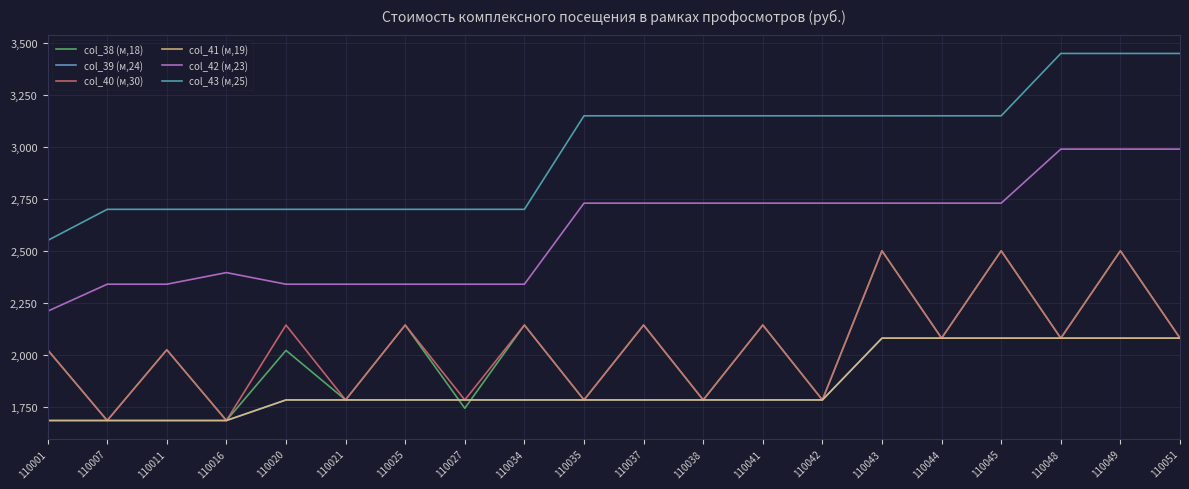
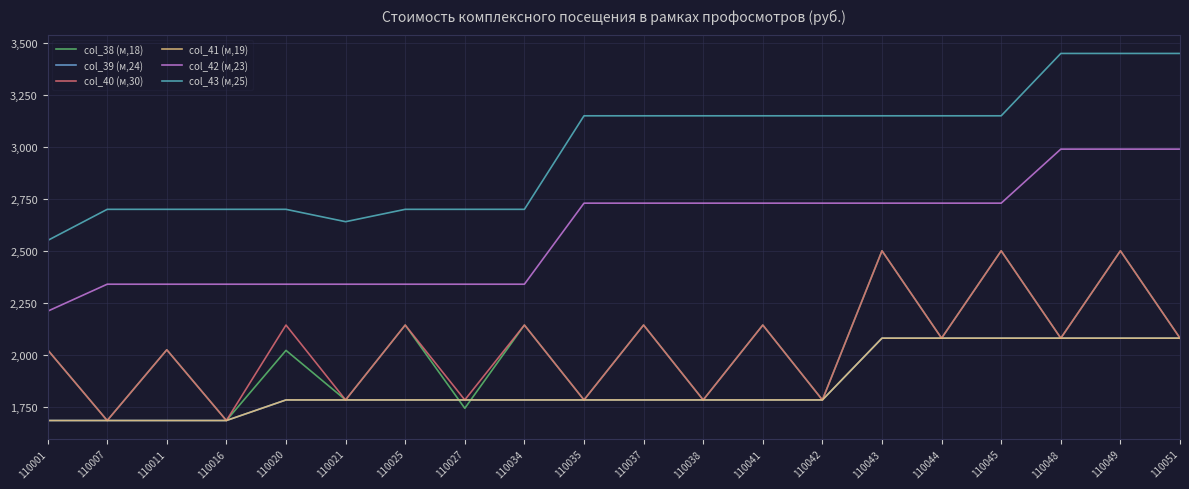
  {
    "col_38 (м,18)": {
      "110020": "2,020",
      "110027": "1,740"
    },
    "col_41 (м,19)": {
      "110001": "1,680",
      "110011": "1,680",
      "110020": "1,780",
      "110025": "1,780",
      "110034": "1,780",
      "110037": "1,780",
      "110041": "1,780",
      "110043": "2,080",
      "110045": "2,080",
      "110049": "2,080"
    },
    "col_40 (м,30)": {
      "110020": "2,140"
    },
    "col_42 (м,23)": {
      "110001": "2,210",
      "110007": "2,340",
      "110011": "2,340",
-     "110016": "2,400",
+     "110016": "2,340",
      "110020": "2,340",
      "110021": "2,340",
      "110025": "2,340",
      "110027": "2,340",
      "110034": "2,340",
      "110035": "2,730",
      "110037": "2,730",
      "110038": "2,730",
      "110041": "2,730",
      "110042": "2,730",
      "110043": "2,730",
      "110044": "2,730",
      "110045": "2,730",
      "110048": "2,990",
      "110049": "2,990",
      "110051": "2,990"
    },
    "col_43 (м,25)": {
      "110001": "2,550",
      "110007": "2,700",
      "110011": "2,700",
      "110016": "2,700",
      "110020": "2,700",
-     "110021": "2,700",
+     "110021": "2,640",
      "110025": "2,700",
      "110027": "2,700",
      "110034": "2,700",
      "110035": "3,150",
      "110037": "3,150",
      "110038": "3,150",
      "110041": "3,150",
      "110042": "3,150",
      "110043": "3,150",
      "110044": "3,150",
      "110045": "3,150",
      "110048": "3,450",
      "110049": "3,450",
      "110051": "3,450"
    }
  }
